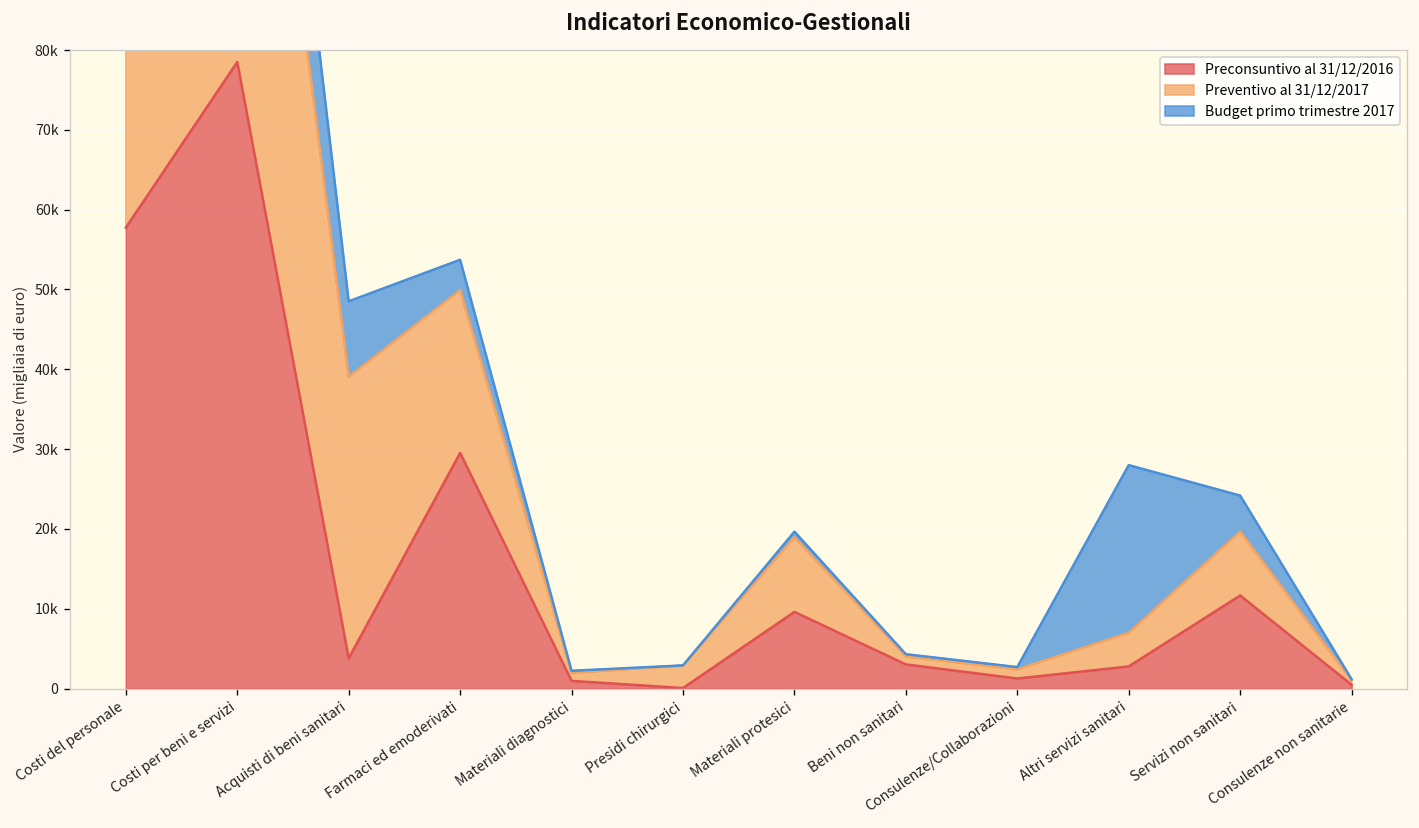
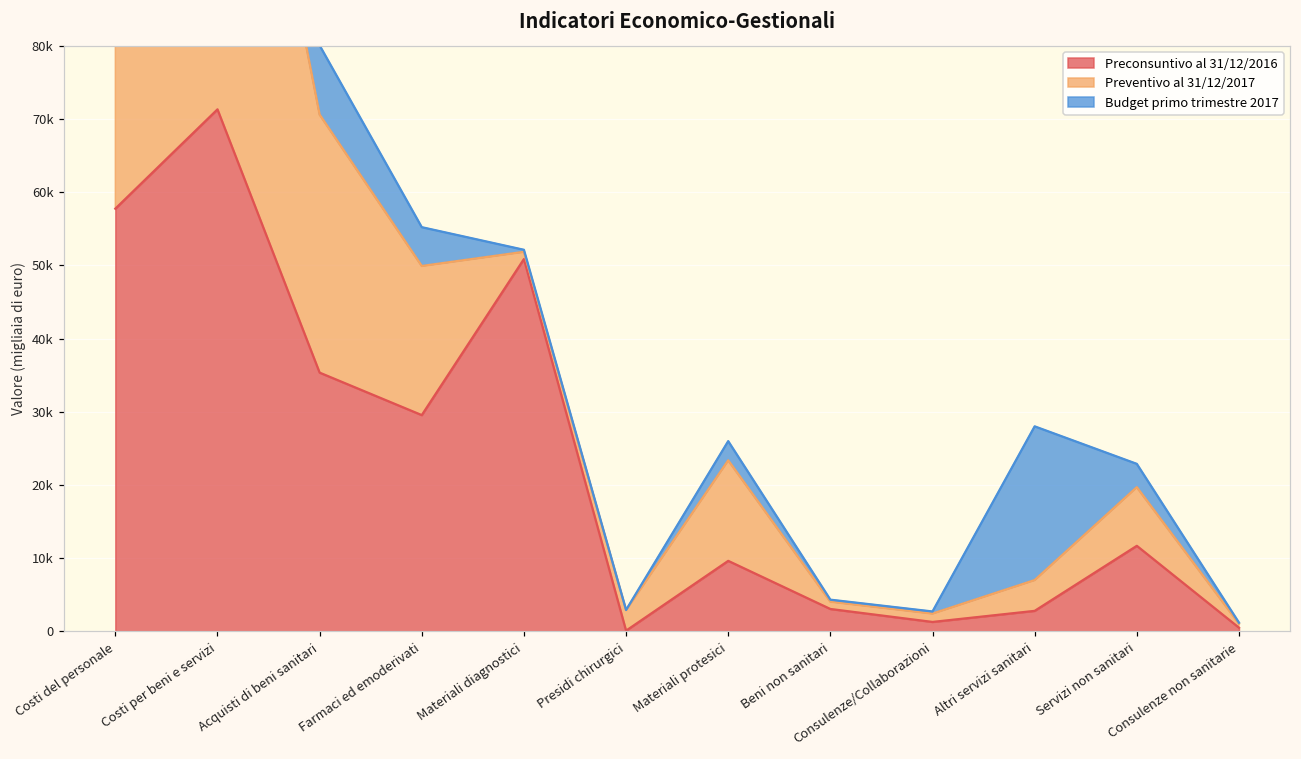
  {
    "Preconsuntivo al 31/12/2016": {
      "Costi del personale": 58000,
-     "Costi per beni e servizi": 79000,
-     "Acquisti di beni sanitari": 4000,
+     "Costi per beni e servizi": 71000,
+     "Acquisti di beni sanitari": 35000,
      "Farmaci ed emoderivati": 30000,
-     "Materiali diagnostici": 1000,
+     "Materiali diagnostici": 51000,
      "Presidi chirurgici": 0,
      "Materiali protesici": 10000,
      "Beni non sanitari": 3000,
      "Consulenze/Collaborazioni": 1000,
      "Altri servizi sanitari": 3000,
      "Servizi non sanitari": 12000,
      "Consulenze non sanitarie": 0
    },
    "Preventivo al 31/12/2017": {
      "Acquisti di beni sanitari": 35000,
      "Farmaci ed emoderivati": 20000,
-     "Materiali protesici": 9000,
+     "Materiali protesici": 14000,
      "Altri servizi sanitari": 4000,
      "Servizi non sanitari": 8000
    },
    "Budget primo trimestre 2017": {
      "Acquisti di beni sanitari": 9000,
-     "Farmaci ed emoderivati": 4000,
-     "Materiali protesici": 1000,
+     "Farmaci ed emoderivati": 5000,
+     "Materiali protesici": 3000,
      "Altri servizi sanitari": 21000,
-     "Servizi non sanitari": 4000
+     "Servizi non sanitari": 3000
    }
  }
